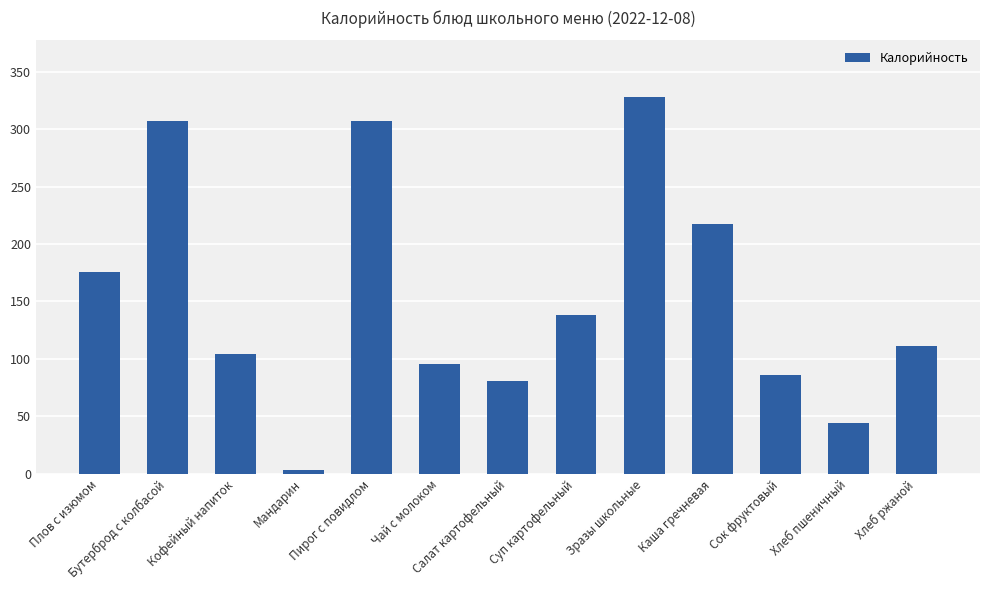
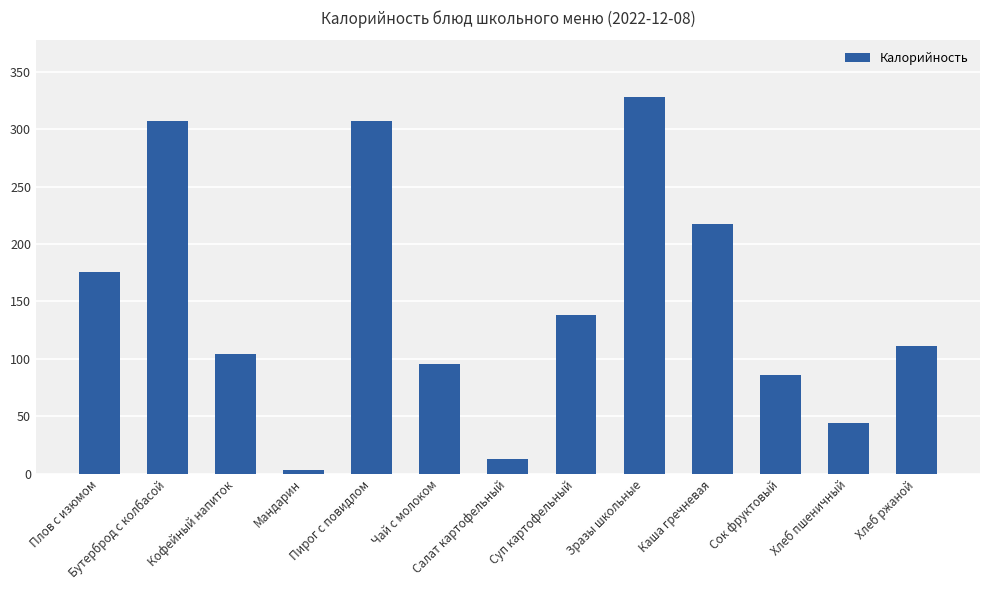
  {
    "Плов с изюмом": 176,
    "Бутерброд с колбасой": 307,
    "Кофейный напиток": 104,
    "Мандарин": 4,
    "Пирог с повидлом": 307,
    "Чай с молоком": 95,
-   "Салат картофельный": 81,
+   "Салат картофельный": 13,
    "Суп картофельный": 138,
    "Зразы школьные": 328,
    "Каша гречневая": 217,
    "Сок фруктовый": 86,
    "Хлеб пшеничный": 44,
    "Хлеб ржаной": 111
  }
